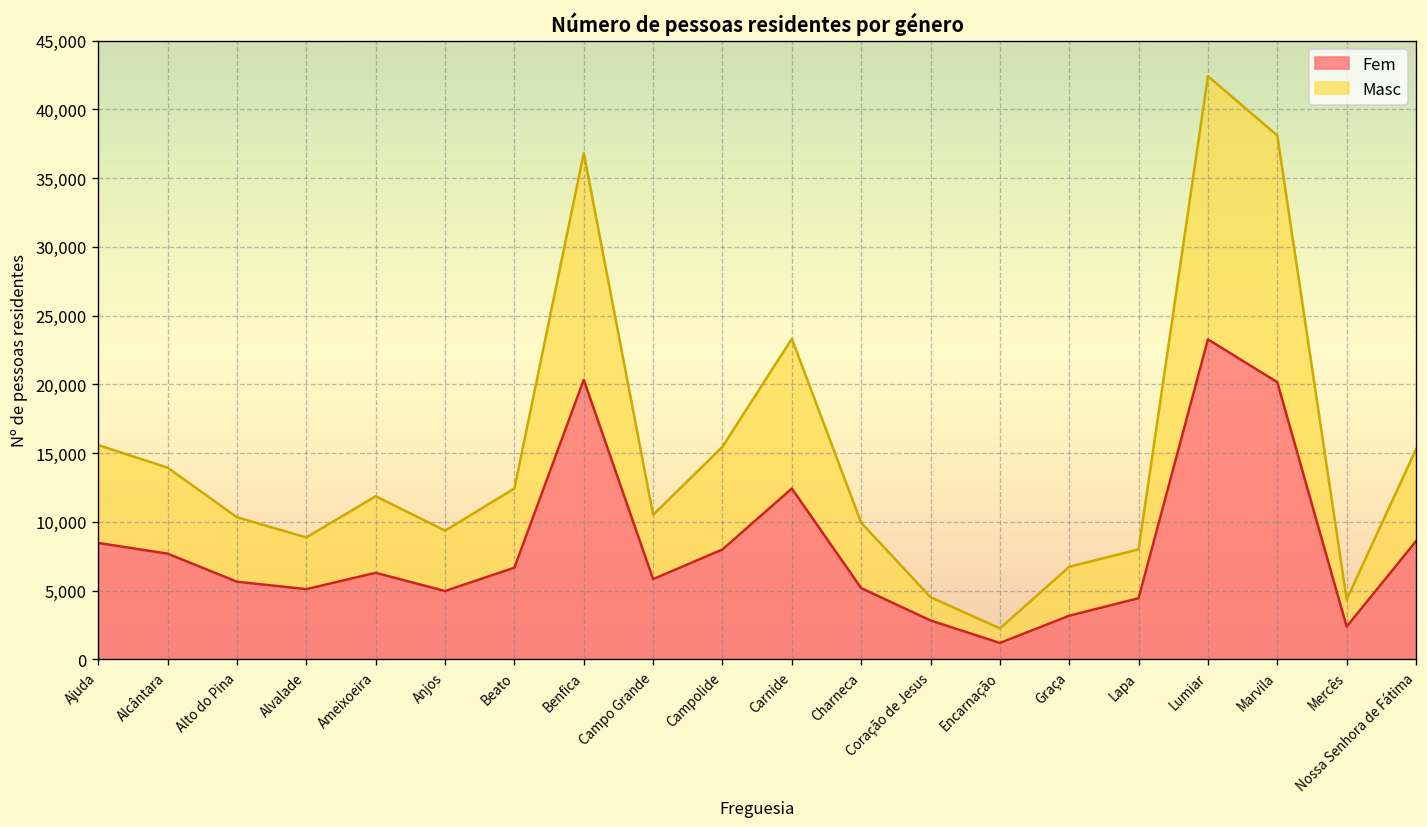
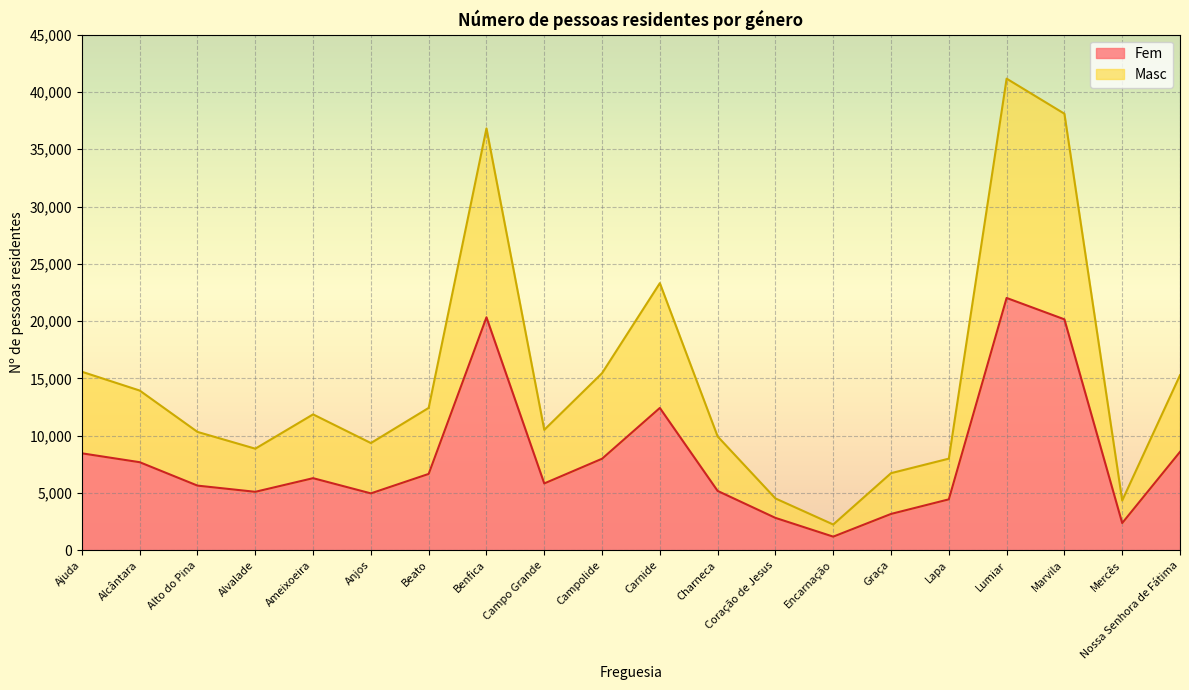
  {
    "Fem": {
      "Ajuda": "8,500",
      "Alcântara": "7,700",
      "Alto do Pina": "5,600",
      "Alvalade": "5,100",
      "Ameixoeira": "6,300",
      "Anjos": "5,000",
      "Beato": "6,700",
      "Benfica": "20,300",
      "Campo Grande": "5,800",
      "Campolide": "8,000",
      "Carnide": "12,400",
      "Charneca": "5,200",
      "Coração de Jesus": "2,800",
      "Encarnação": "1,200",
      "Graça": "3,200",
      "Lapa": "4,400",
-     "Lumiar": "23,300",
+     "Lumiar": "22,000",
      "Marvila": "20,200",
      "Mercês": "2,400",
      "Nossa Senhora de Fátima": "8,600"
    },
    "Masc": {
      "Ajuda": "7,100",
      "Alcântara": "6,300",
      "Alto do Pina": "4,700",
      "Alvalade": "3,800",
      "Ameixoeira": "5,600",
      "Anjos": "4,400",
      "Beato": "5,800",
      "Benfica": "16,500",
      "Campo Grande": "4,700",
      "Campolide": "7,500",
      "Carnide": "10,900",
      "Charneca": "4,800",
      "Coração de Jesus": "1,700",
      "Encarnação": "1,100",
      "Graça": "3,600",
      "Lapa": "3,600",
      "Lumiar": "19,100",
      "Marvila": "17,900",
      "Mercês": "2,000",
      "Nossa Senhora de Fátima": "6,700"
    }
  }
